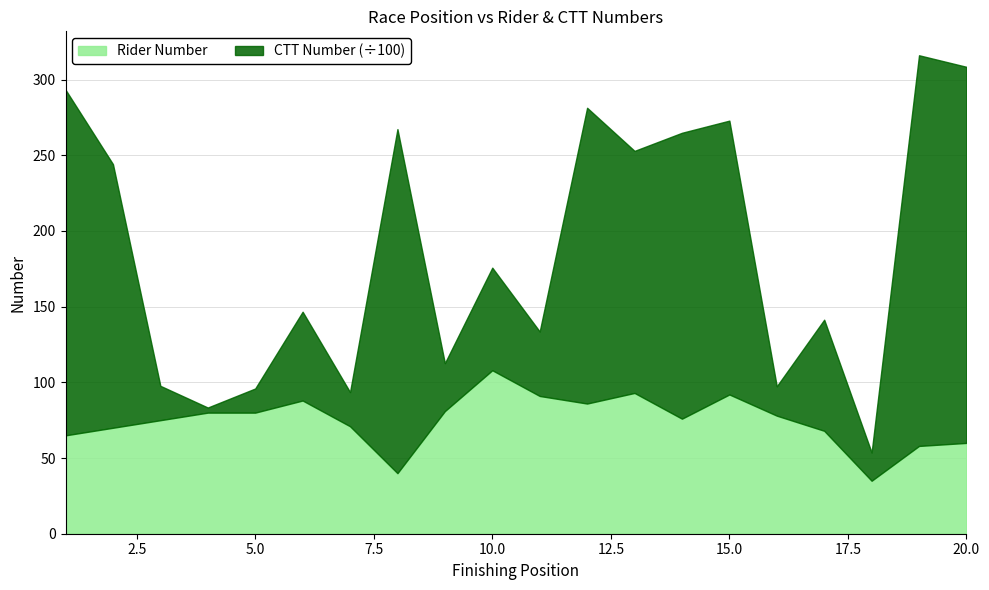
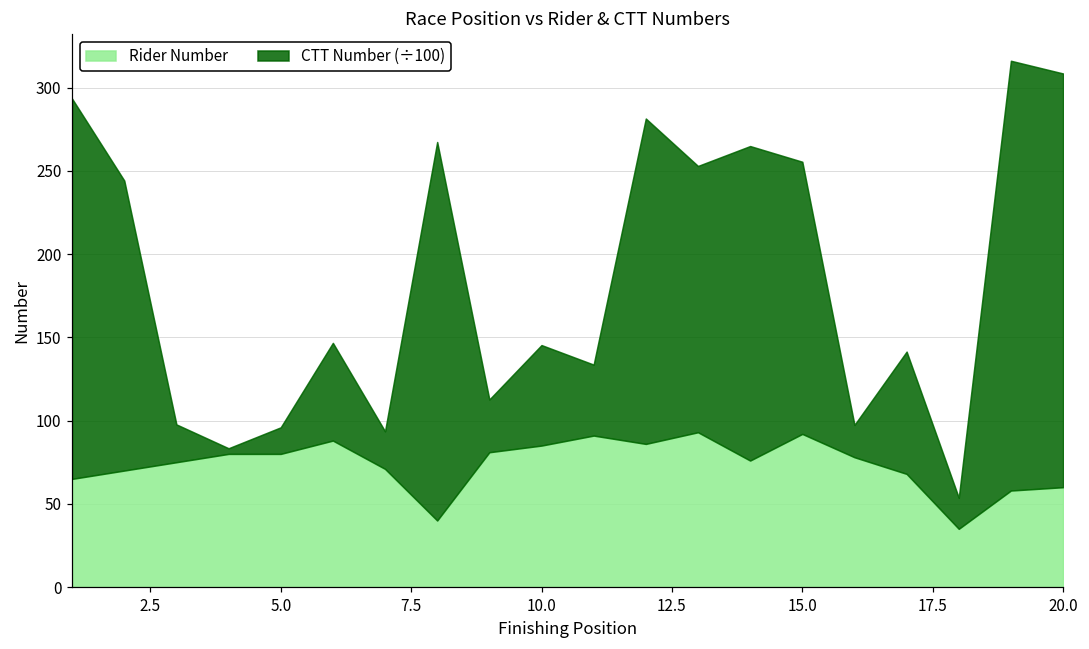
  {
    "Rider Number": {
      "5.0": 80,
-     "10.0": 108,
+     "10.0": 85,
      "15.0": 92,
      "20.0": 60
    },
    "CTT Number (÷100)": {
      "5.0": 16,
-     "10.0": 68,
-     "15.0": 181,
+     "10.0": 60,
+     "15.0": 163,
      "20.0": 248
    }
  }
